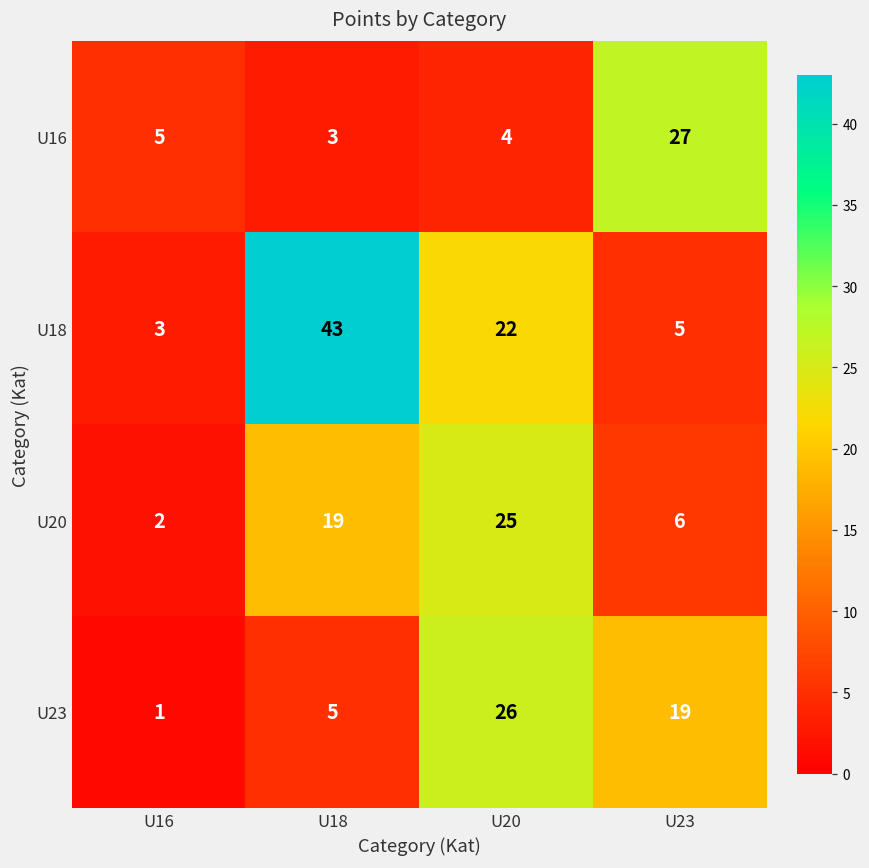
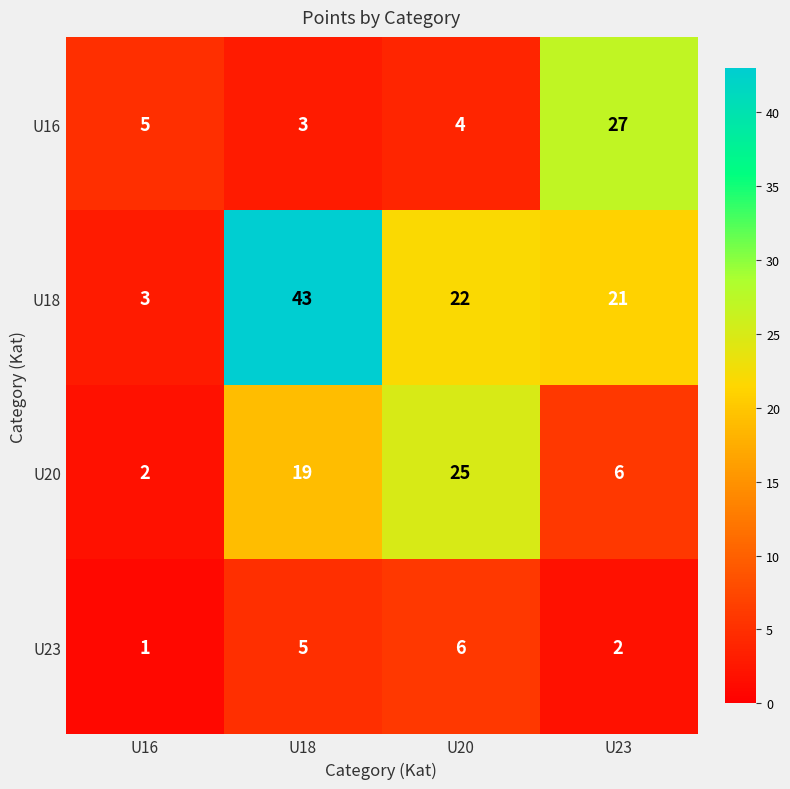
  {
    "U16": {
      "U16": 5,
      "U18": 3,
      "U20": 4,
      "U23": 27
    },
    "U18": {
      "U16": 3,
      "U18": 43,
      "U20": 22,
-     "U23": 5
+     "U23": 21
    },
    "U20": {
      "U16": 2,
      "U18": 19,
      "U20": 25,
      "U23": 6
    },
    "U23": {
      "U16": 1,
      "U18": 5,
-     "U20": 26,
-     "U23": 19
+     "U20": 6,
+     "U23": 2
    }
  }
